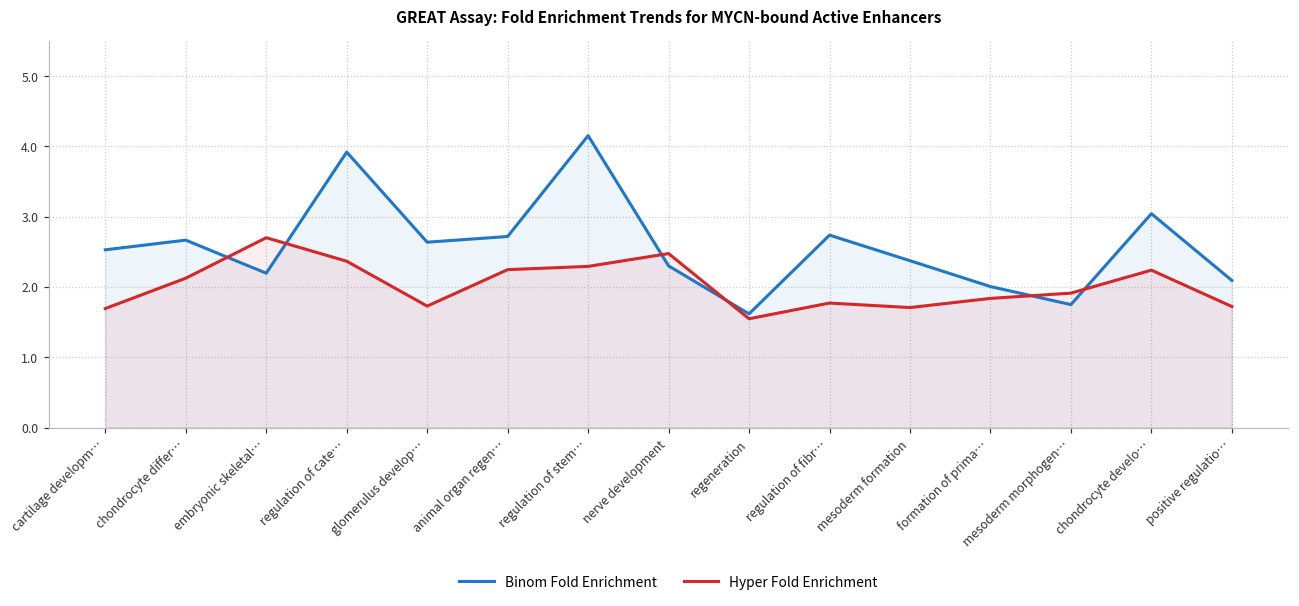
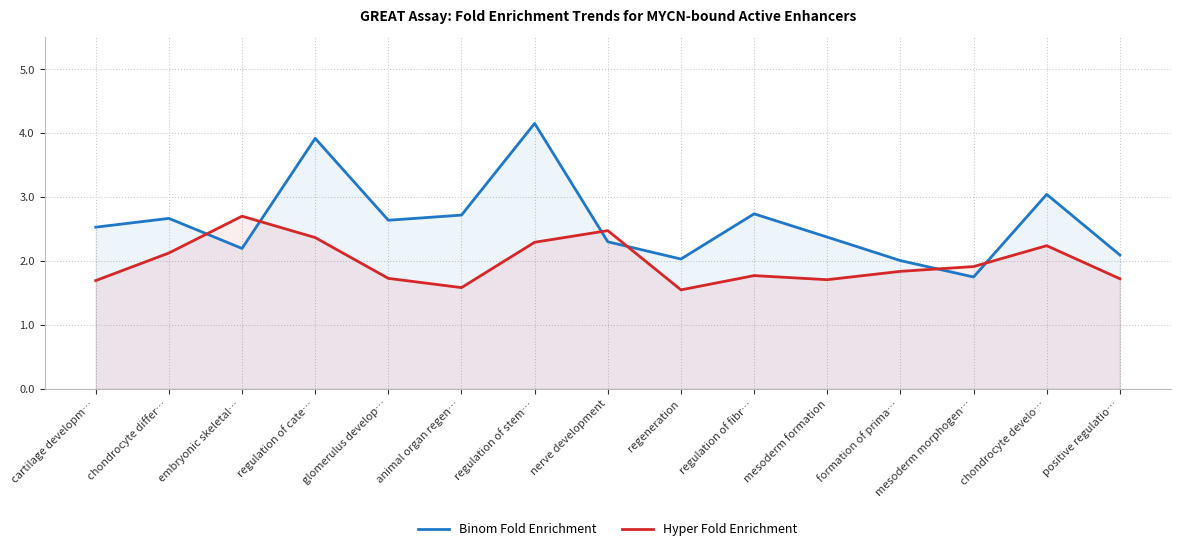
  {
    "Binom Fold Enrichment": {
      "cartilage developm…": 2.5,
      "chondrocyte differ…": 2.7,
      "embryonic skeletal…": 2.2,
      "regulation of cate…": 3.9,
      "glomerulus develop…": 2.6,
      "animal organ regen…": 2.7,
      "regulation of stem…": 4.2,
      "nerve development": 2.3,
-     "regeneration": 1.6,
+     "regeneration": 2.0,
      "regulation of fibr…": 2.7,
      "mesoderm formation": 2.4,
      "formation of prima…": 2.0,
      "mesoderm morphogen…": 1.7,
      "chondrocyte develo…": 3.0,
      "positive regulatio…": 2.1
    },
    "Hyper Fold Enrichment": {
      "cartilage developm…": 1.7,
      "chondrocyte differ…": 2.1,
      "embryonic skeletal…": 2.7,
      "regulation of cate…": 2.4,
      "glomerulus develop…": 1.7,
-     "animal organ regen…": 2.2,
+     "animal organ regen…": 1.6,
      "regulation of stem…": 2.3,
      "nerve development": 2.5,
      "regeneration": 1.5,
      "regulation of fibr…": 1.8,
      "mesoderm formation": 1.7,
      "formation of prima…": 1.8,
      "mesoderm morphogen…": 1.9,
      "chondrocyte develo…": 2.2,
      "positive regulatio…": 1.7
    }
  }
